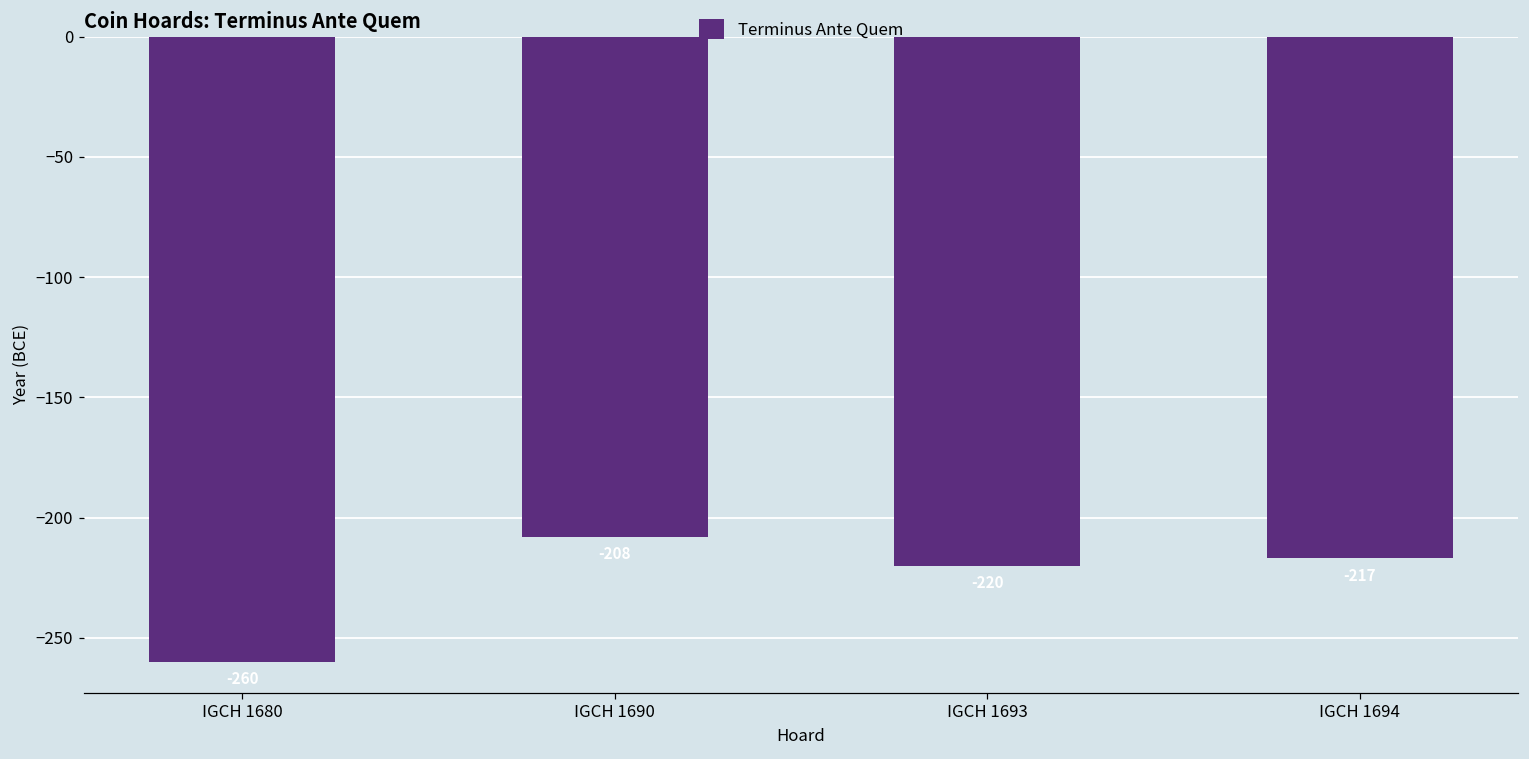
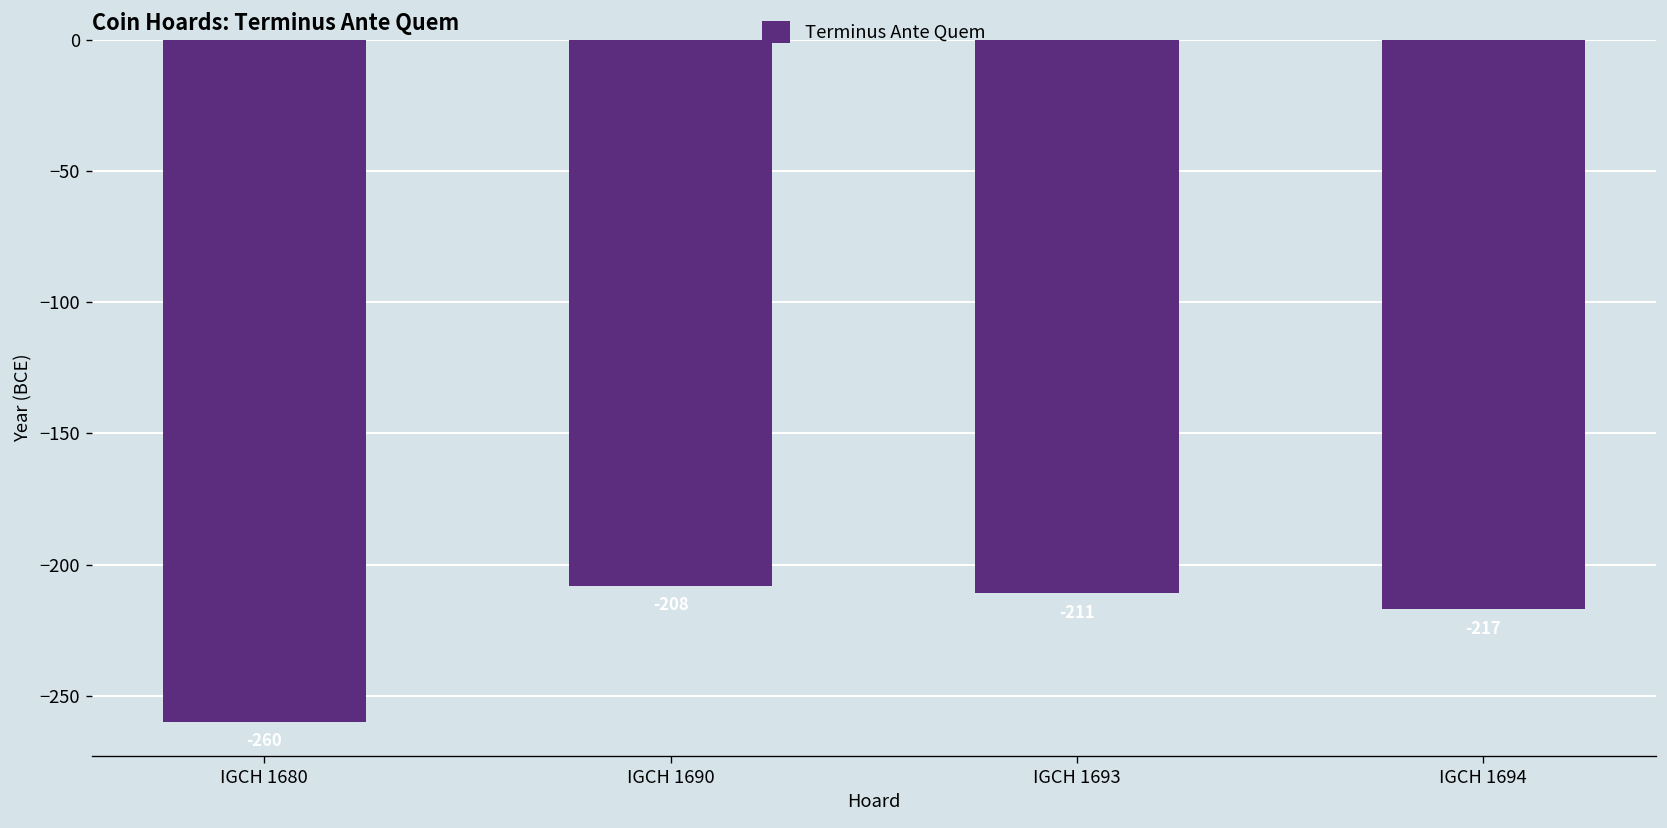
  {
    "IGCH 1680": -260,
    "IGCH 1690": -208,
-   "IGCH 1693": -220,
+   "IGCH 1693": -211,
    "IGCH 1694": -217
  }
